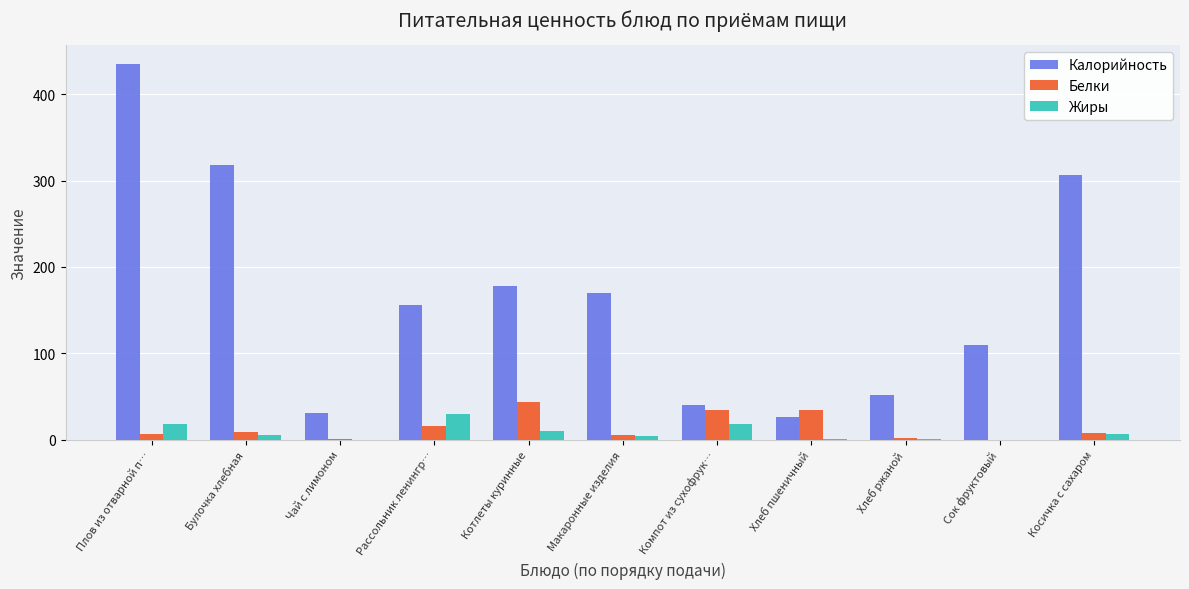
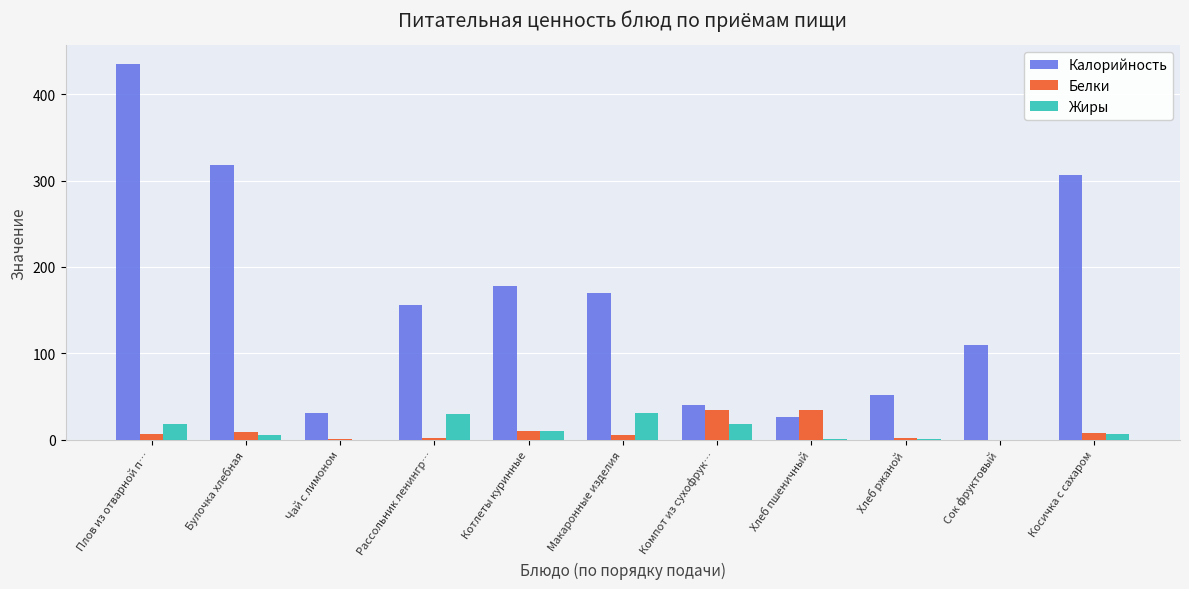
  {
    "Калорийность": {
      "Плов из отварной п…": 440,
      "Булочка хлебная": 320,
      "Чай с лимоном": 30,
      "Рассольник ленингр…": 160,
      "Котлеты куринные": 180,
      "Макаронные изделия": 170,
      "Компот из сухофрук…": 40,
      "Хлеб пшеничный": 30,
      "Хлеб ржаной": 50,
      "Сок фруктовый": 110,
      "Косичка с сахаром": 310
    },
    "Белки": {
      "Плов из отварной п…": 10,
      "Булочка хлебная": 10,
-     "Рассольник ленингр…": 20,
-     "Котлеты куринные": 40,
+     "Рассольник ленингр…": 0,
+     "Котлеты куринные": 10,
      "Макаронные изделия": 10,
      "Компот из сухофрук…": 30,
      "Хлеб пшеничный": 30,
      "Косичка с сахаром": 10
    },
    "Жиры": {
      "Плов из отварной п…": 20,
      "Булочка хлебная": 10,
      "Чай с лимоном": 0,
      "Рассольник ленингр…": 30,
      "Котлеты куринные": 10,
-     "Макаронные изделия": 0,
+     "Макаронные изделия": 30,
      "Компот из сухофрук…": 20,
      "Косичка с сахаром": 10
    }
  }
